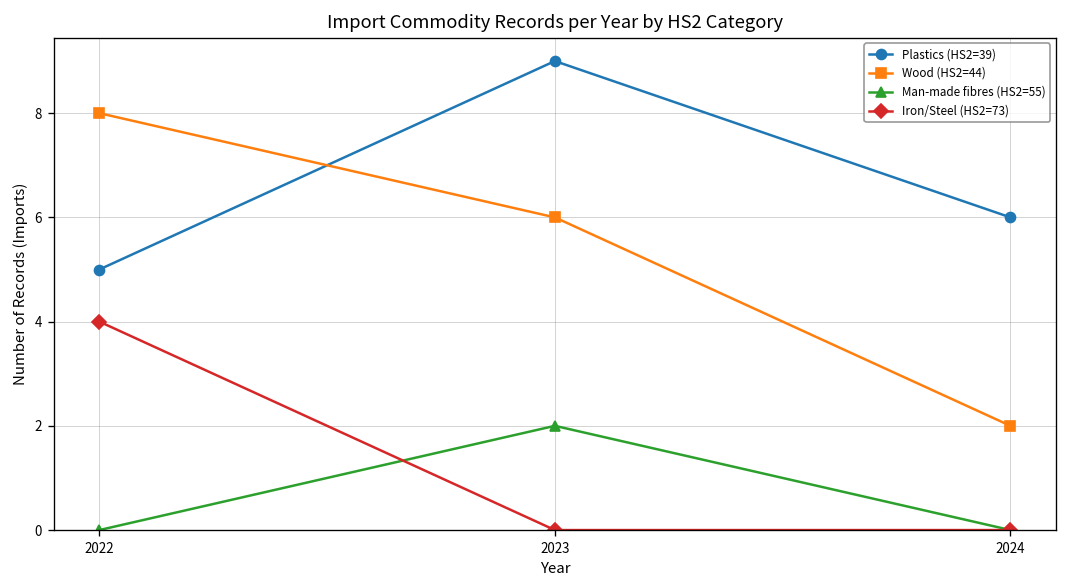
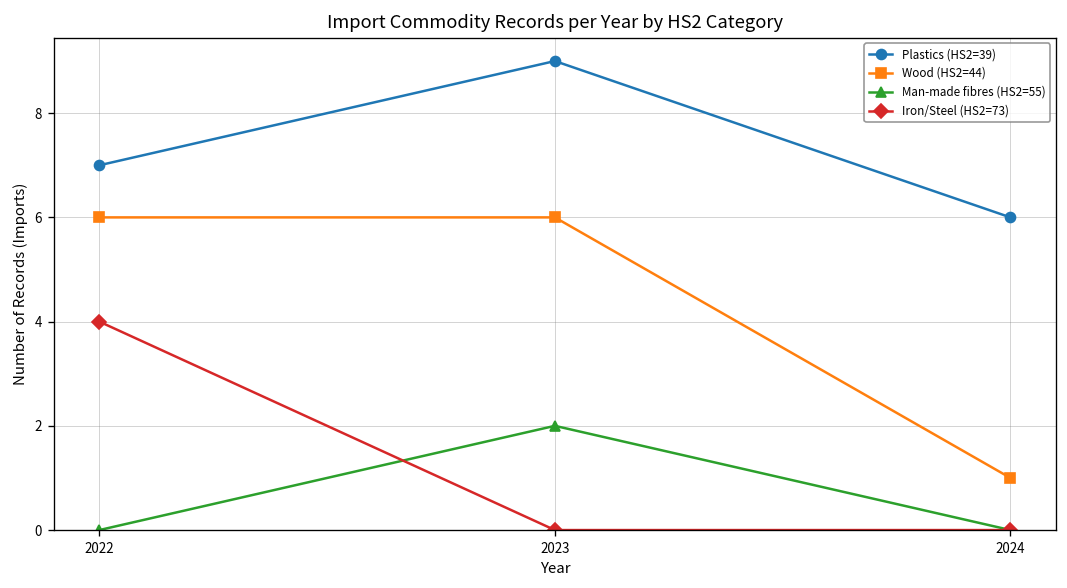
  {
    "Plastics (HS2=39)": {
-     "2022": 5,
+     "2022": 7,
      "2023": 9,
      "2024": 6
    },
    "Wood (HS2=44)": {
-     "2022": 8,
+     "2022": 6,
      "2023": 6,
-     "2024": 2
+     "2024": 1
    },
    "Man-made fibres (HS2=55)": {
      "2022": 0,
      "2023": 2
    },
    "Iron/Steel (HS2=73)": {
      "2022": 4,
      "2023": 0
    }
  }
